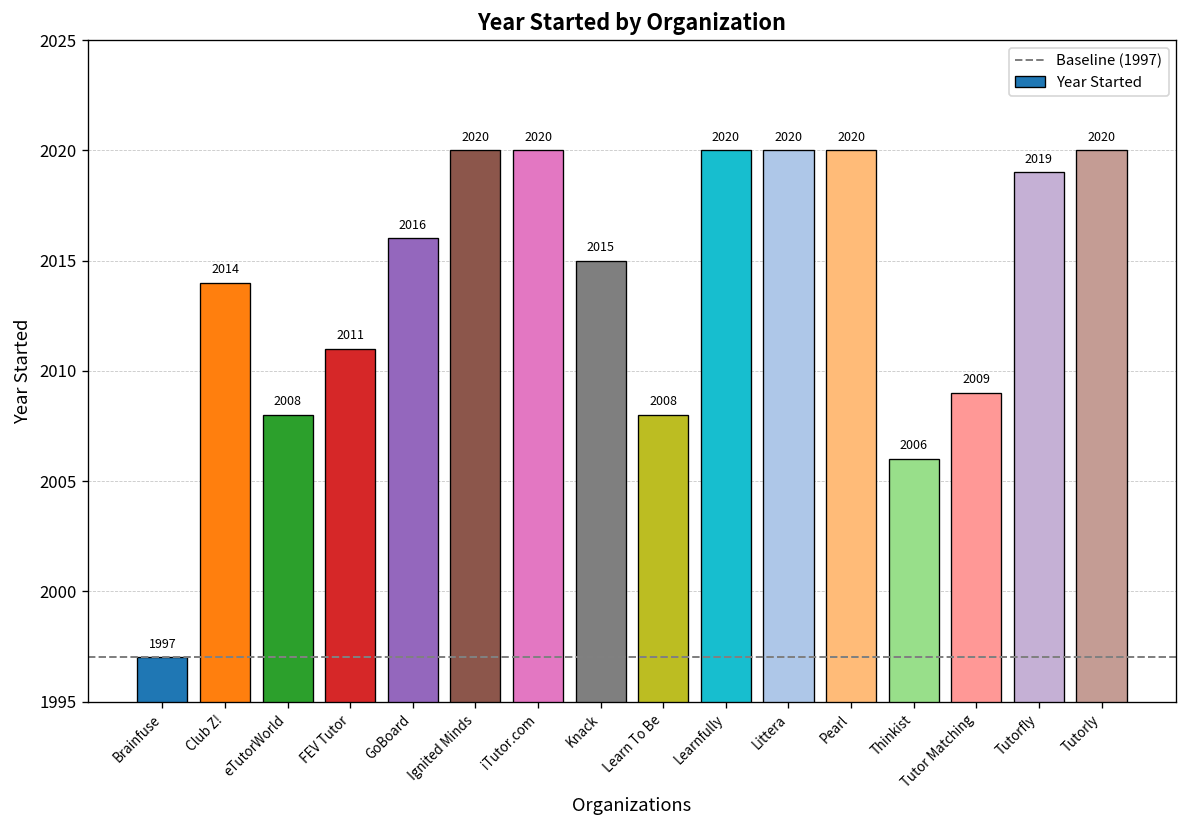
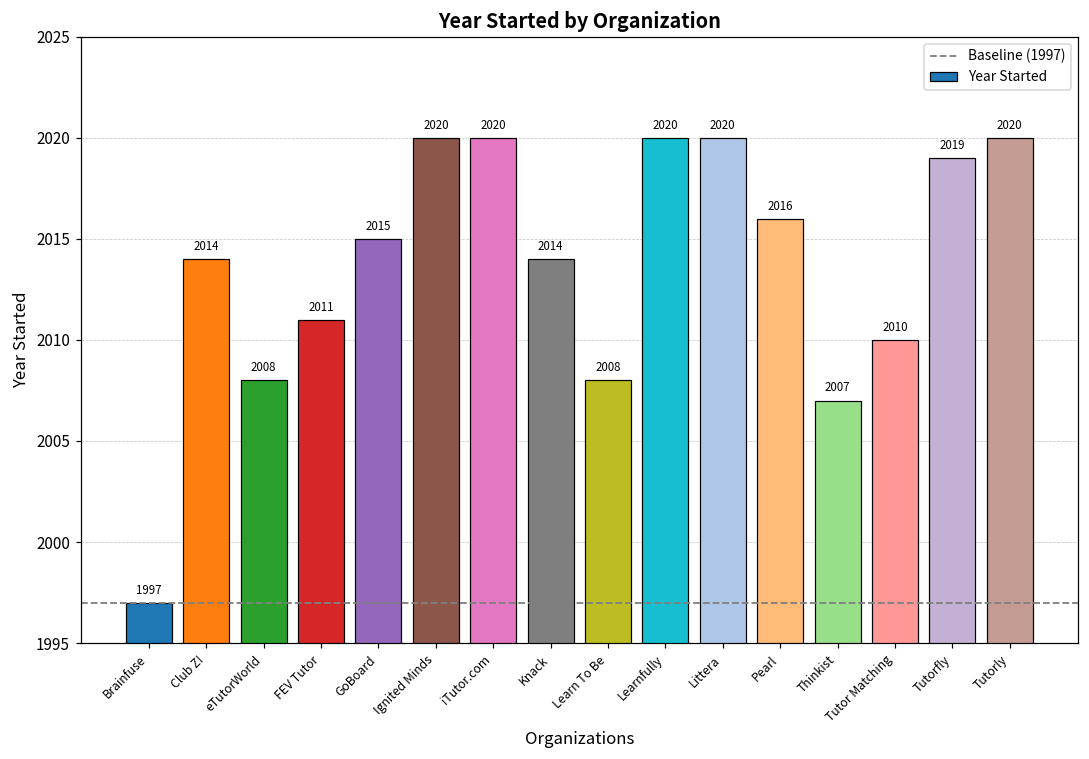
  {
    "Brainfuse": 1997,
    "Club Z!": 2014,
    "eTutorWorld": 2008,
    "FEV Tutor": 2011,
-   "GoBoard": 2016,
+   "GoBoard": 2015,
    "Ignited Minds": 2020,
    "iTutor.com": 2020,
-   "Knack": 2015,
+   "Knack": 2014,
    "Learn To Be": 2008,
    "Learnfully": 2020,
    "Littera": 2020,
-   "Pearl": 2020,
-   "Thinkist": 2006,
-   "Tutor Matching": 2009,
+   "Pearl": 2016,
+   "Thinkist": 2007,
+   "Tutor Matching": 2010,
    "Tutorfly": 2019,
    "Tutorly": 2020
  }
